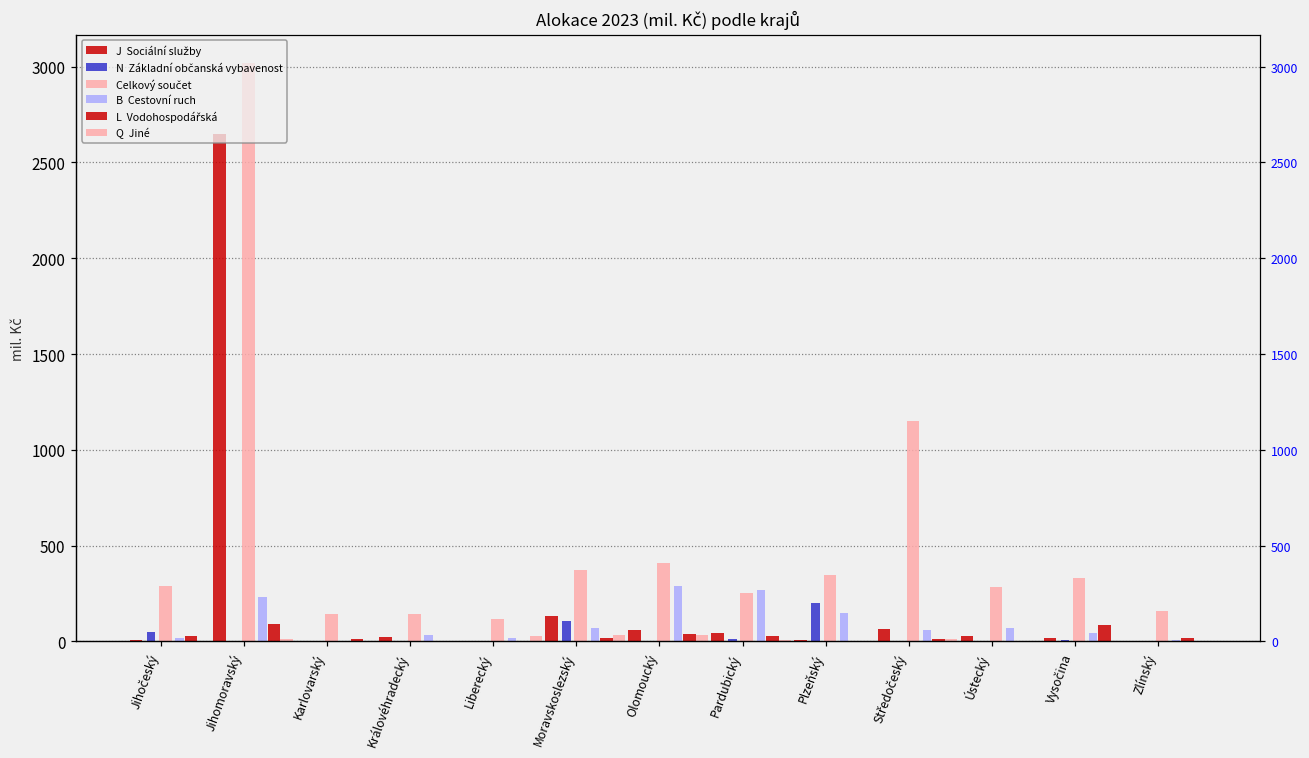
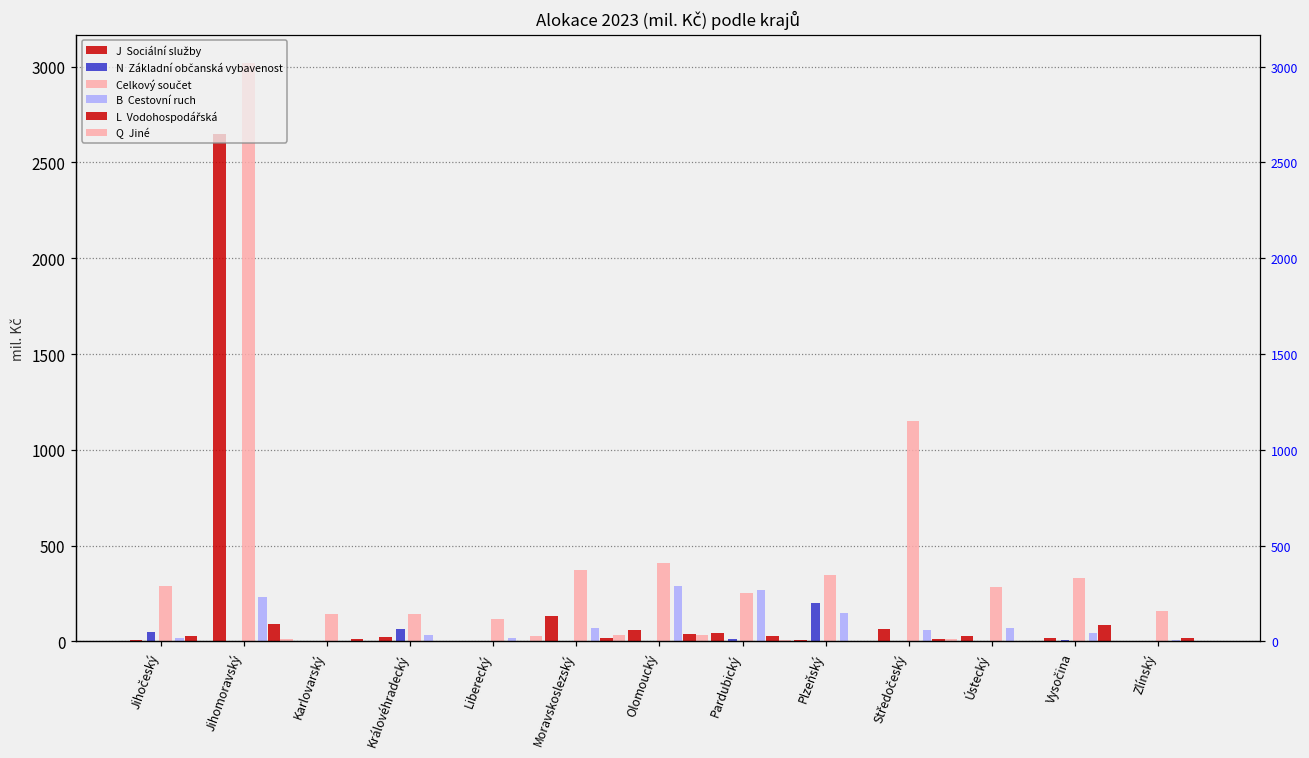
  {
    "N Základní občanská vybavenost": {
      "Jihočeský": 50,
-     "Královéhradecký": 0,
+     "Královéhradecký": 60,
      "Liberecký": 0,
-     "Moravskoslezský": 110,
+     "Moravskoslezský": 0,
      "Olomoucký": 0,
      "Plzeňský": 200,
      "Ústecký": 0,
      "Zlínský": 0
    },
    "B Cestovní ruch": {
      "Jihočeský": 20,
      "Jihomoravský": 230,
      "Karlovarský": 0,
      "Královéhradecký": 30,
      "Liberecký": 20,
      "Moravskoslezský": 70,
      "Olomoucký": 290,
      "Pardubický": 270,
      "Plzeňský": 150,
      "Středočeský": 60,
      "Ústecký": 70,
      "Vysočina": 40
    }
  }
